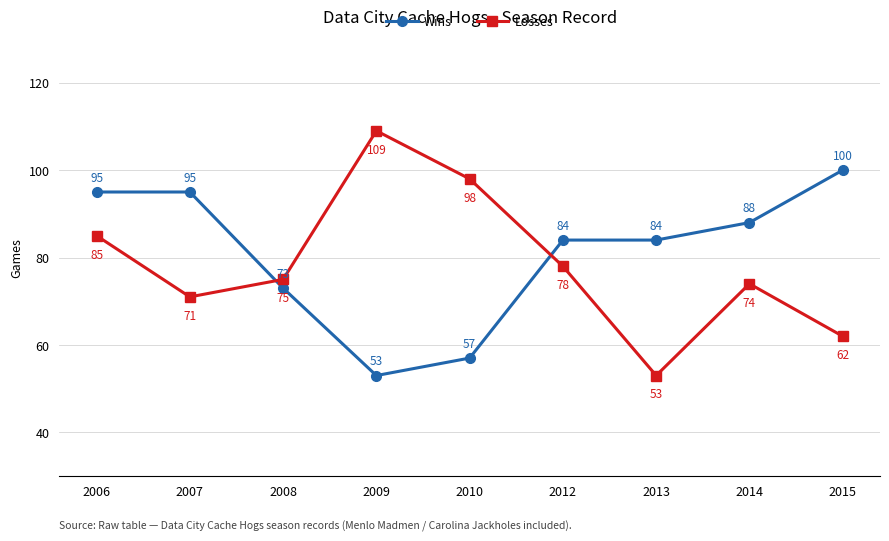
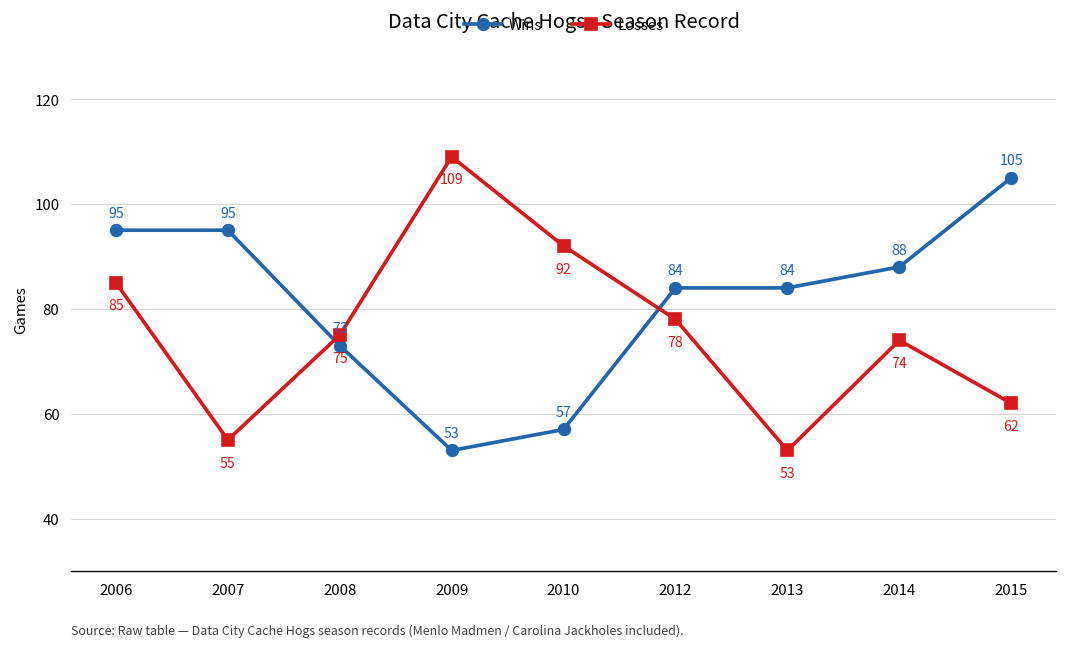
  {
    "Wins": {
      "2006": 95,
      "2007": 95,
      "2009": 53,
      "2010": 57,
      "2012": 84,
      "2013": 84,
      "2014": 88,
-     "2015": 100
+     "2015": 105
    },
    "Losses": {
      "2006": 85,
-     "2007": 71,
+     "2007": 55,
      "2008": 75,
      "2009": 109,
-     "2010": 98,
+     "2010": 92,
      "2012": 78,
      "2013": 53,
      "2014": 74,
      "2015": 62
    }
  }
